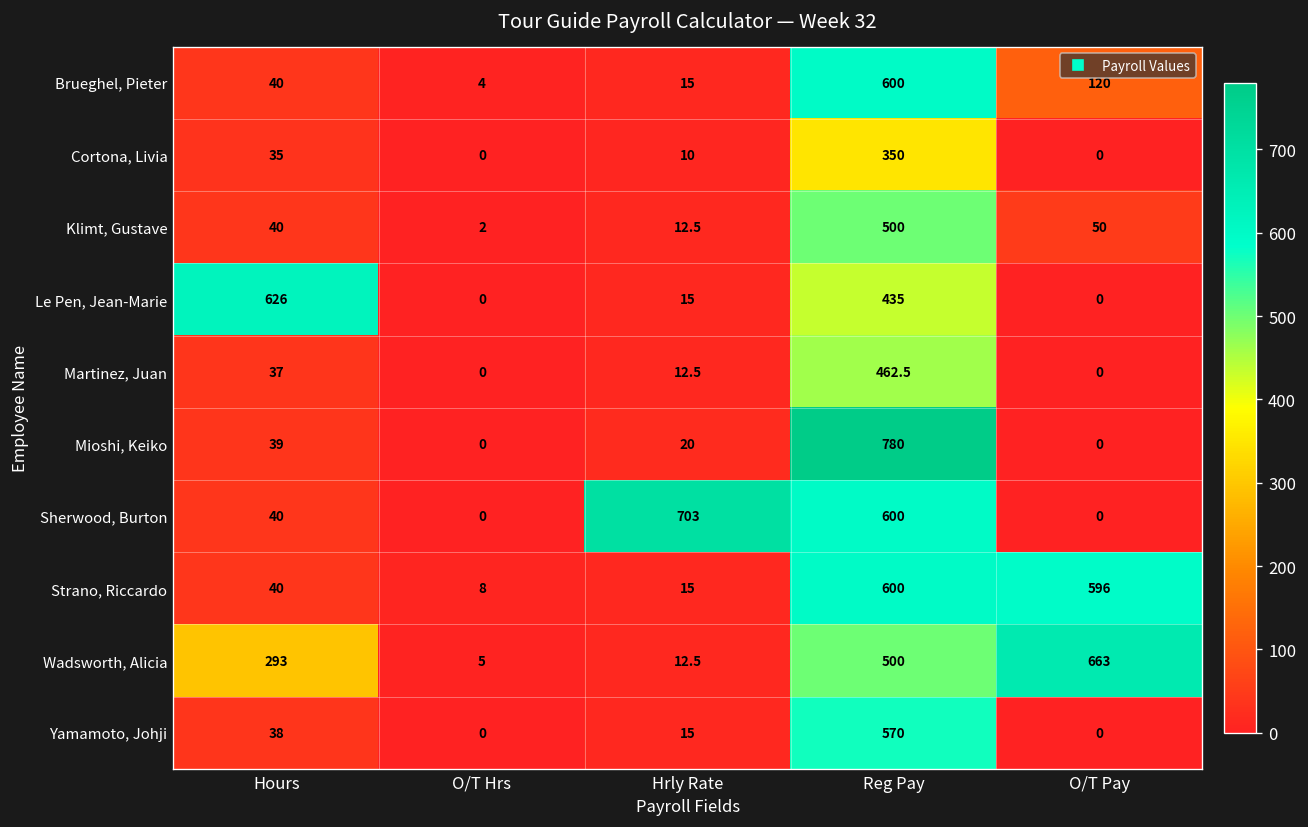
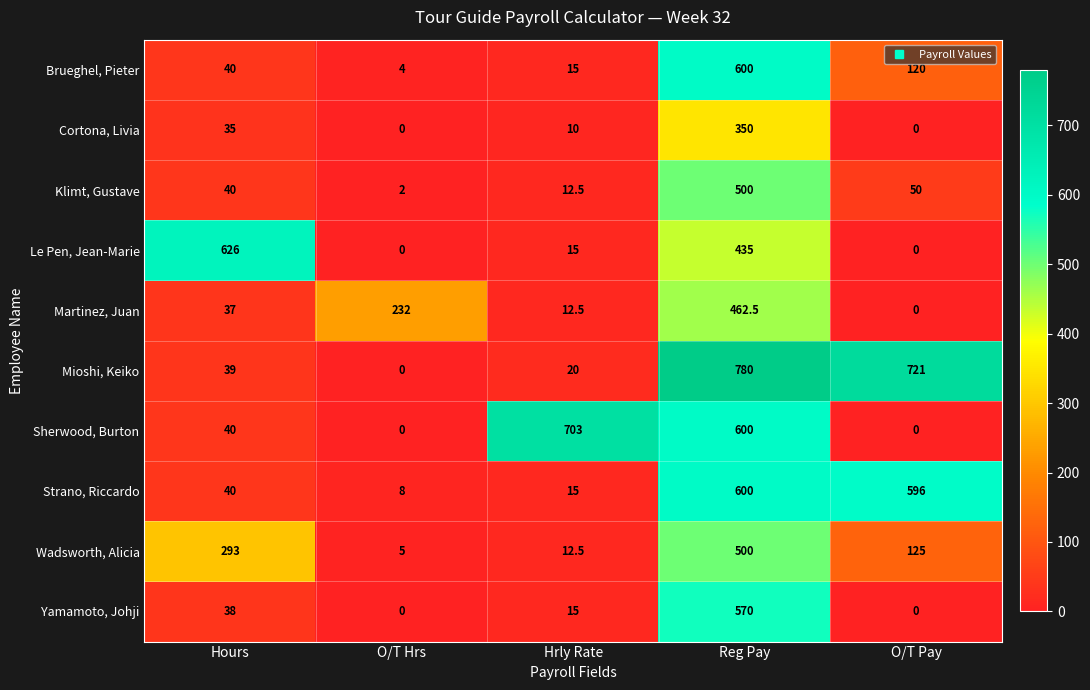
  {
    "Brueghel, Pieter": {
      "Hours": 40,
      "O/T Hrs": 4,
      "Hrly Rate": 15,
      "Reg Pay": 600
    },
    "Cortona, Livia": {
      "Hours": 35,
      "O/T Hrs": 0,
      "Hrly Rate": 10,
      "Reg Pay": 350,
      "O/T Pay": 0
    },
    "Klimt, Gustave": {
      "Hours": 40,
      "O/T Hrs": 2,
      "Hrly Rate": 12.5,
      "Reg Pay": 500,
      "O/T Pay": 50
    },
    "Le Pen, Jean-Marie": {
      "Hours": 626,
      "O/T Hrs": 0,
      "Hrly Rate": 15,
      "Reg Pay": 435,
      "O/T Pay": 0
    },
    "Martinez, Juan": {
      "Hours": 37,
-     "O/T Hrs": 0,
+     "O/T Hrs": 232,
      "Hrly Rate": 12.5,
      "Reg Pay": 462.5,
      "O/T Pay": 0
    },
    "Mioshi, Keiko": {
      "Hours": 39,
      "O/T Hrs": 0,
      "Hrly Rate": 20,
      "Reg Pay": 780,
-     "O/T Pay": 0
+     "O/T Pay": 721
    },
    "Sherwood, Burton": {
      "Hours": 40,
      "O/T Hrs": 0,
      "Hrly Rate": 703,
      "Reg Pay": 600,
      "O/T Pay": 0
    },
    "Strano, Riccardo": {
      "Hours": 40,
      "O/T Hrs": 8,
      "Hrly Rate": 15,
      "Reg Pay": 600,
      "O/T Pay": 596
    },
    "Wadsworth, Alicia": {
      "Hours": 293,
      "O/T Hrs": 5,
      "Hrly Rate": 12.5,
      "Reg Pay": 500,
-     "O/T Pay": 663
+     "O/T Pay": 125
    },
    "Yamamoto, Johji": {
      "Hours": 38,
      "O/T Hrs": 0,
      "Hrly Rate": 15,
      "Reg Pay": 570,
      "O/T Pay": 0
    }
  }
